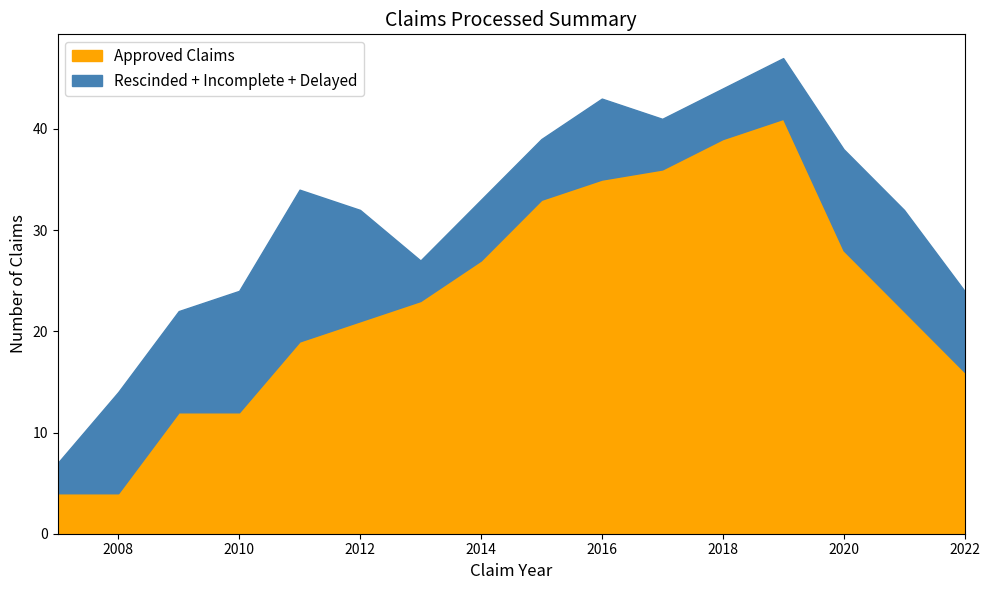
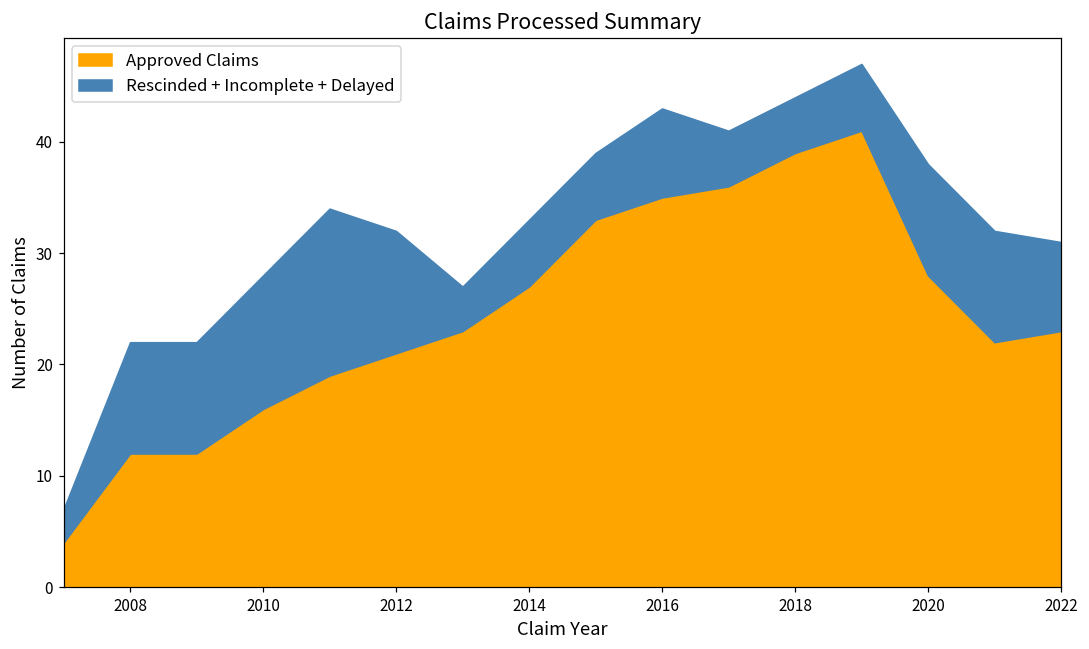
  {
    "Approved Claims": {
-     "2008": 4,
-     "2010": 12,
-     "2022": 16
+     "2008": 12,
+     "2010": 16,
+     "2022": 23
    }
  }
